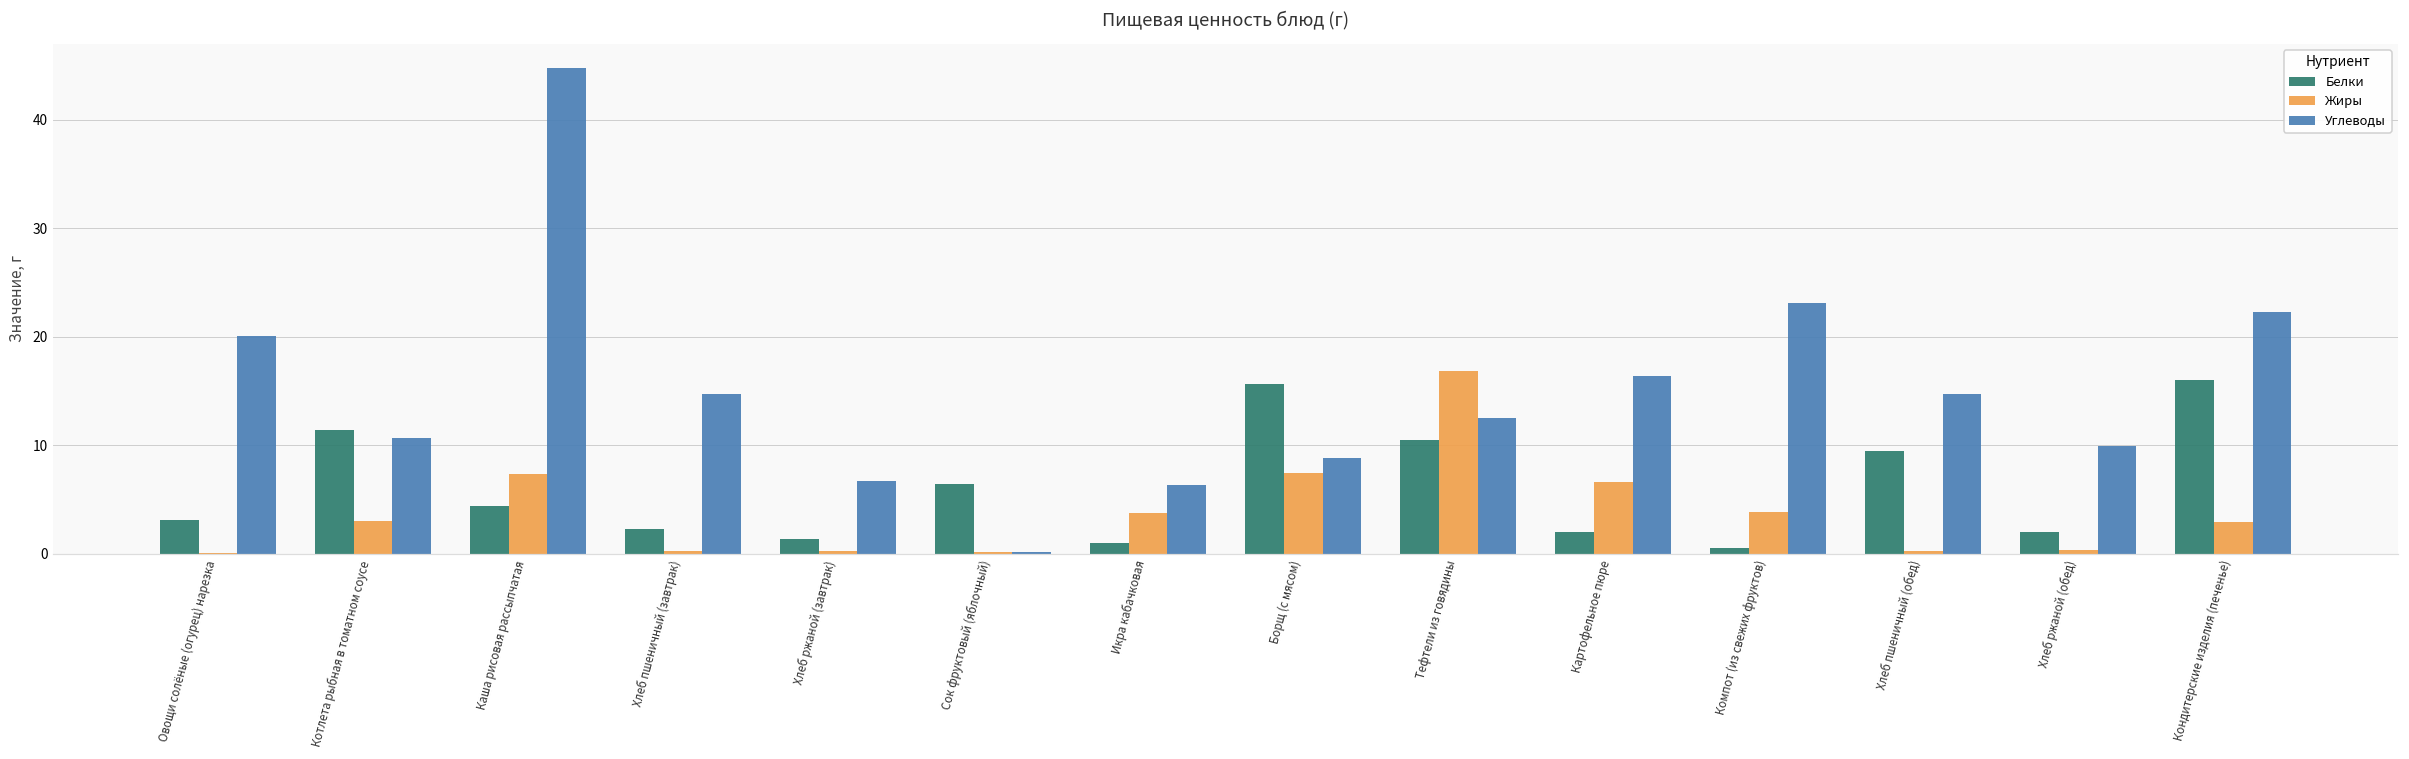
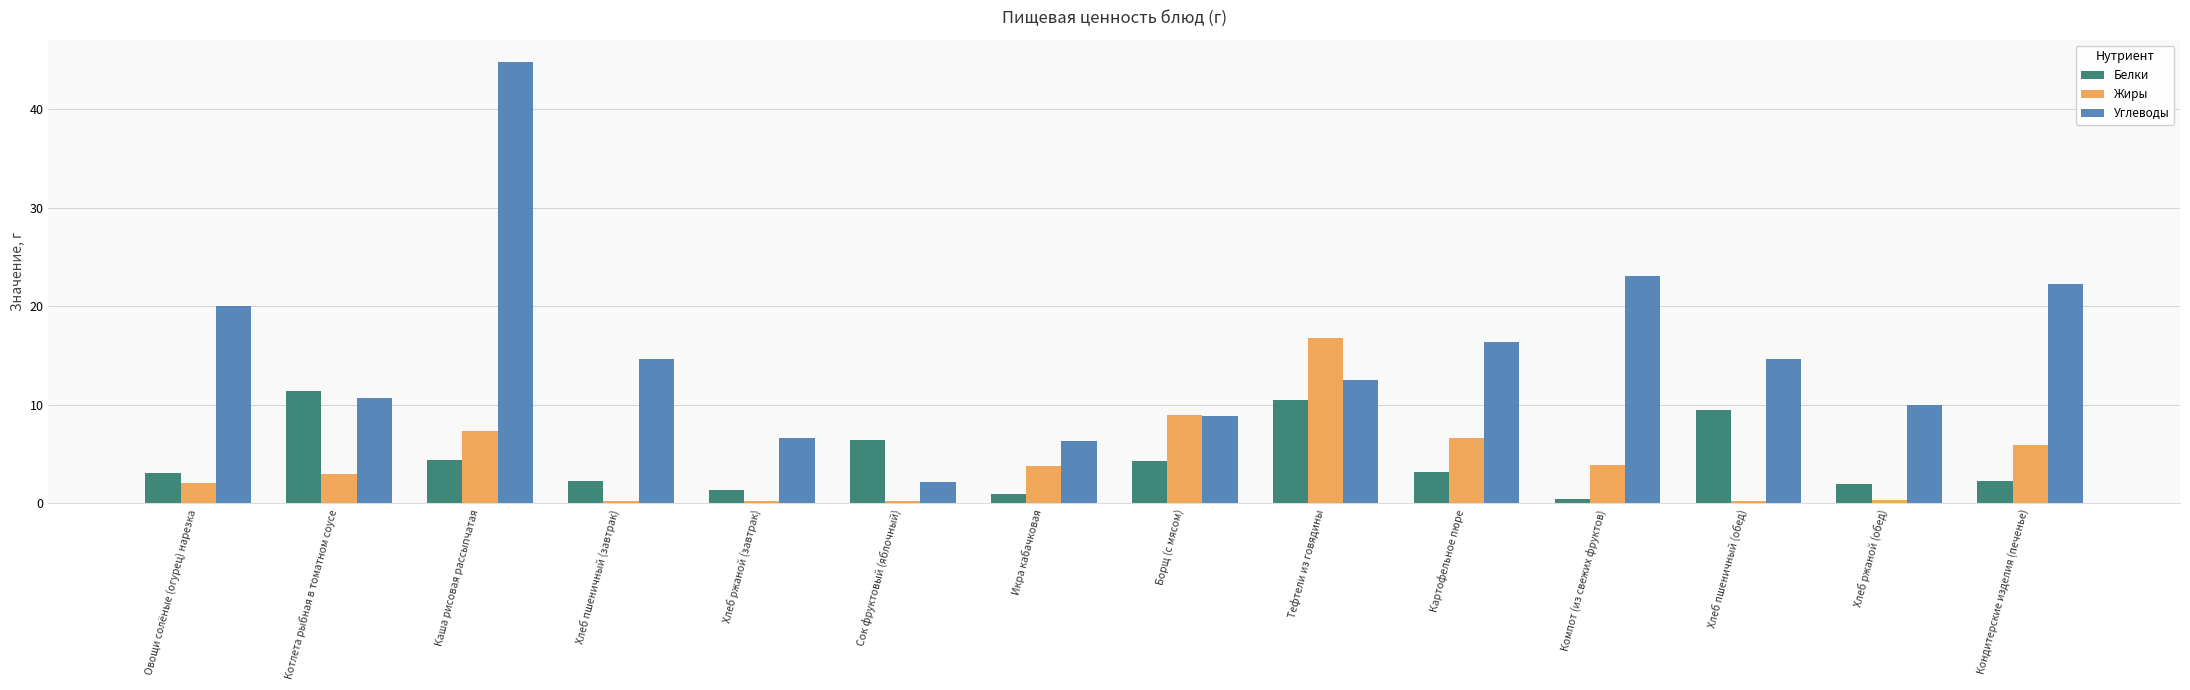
  {
    "Белки": {
      "Овощи солёные (огурец) нарезка": 3,
      "Котлета рыбная в томатном соусе": 11,
      "Каша рисовая рассыпчатая": 4,
      "Хлеб пшеничный (завтрак)": 2,
      "Хлеб ржаной (завтрак)": 1,
      "Сок фруктовый (яблочный)": 6,
      "Икра кабачковая": 1,
-     "Борщ (с мясом)": 16,
+     "Борщ (с мясом)": 4,
      "Тефтели из говядины": 10,
-     "Картофельное пюре": 2,
+     "Картофельное пюре": 3,
      "Компот (из свежих фруктов)": 1,
      "Хлеб пшеничный (обед)": 10,
      "Хлеб ржаной (обед)": 2,
-     "Кондитерские изделия (печенье)": 16
+     "Кондитерские изделия (печенье)": 2
    },
    "Жиры": {
-     "Овощи солёные (огурец) нарезка": 0,
+     "Овощи солёные (огурец) нарезка": 2,
      "Котлета рыбная в томатном соусе": 3,
      "Каша рисовая рассыпчатая": 7,
      "Икра кабачковая": 4,
-     "Борщ (с мясом)": 7,
+     "Борщ (с мясом)": 9,
      "Тефтели из говядины": 17,
      "Картофельное пюре": 7,
      "Компот (из свежих фруктов)": 4,
      "Хлеб ржаной (обед)": 0,
-     "Кондитерские изделия (печенье)": 3
+     "Кондитерские изделия (печенье)": 6
    },
    "Углеводы": {
      "Овощи солёные (огурец) нарезка": 20,
      "Котлета рыбная в томатном соусе": 11,
      "Каша рисовая рассыпчатая": 45,
      "Хлеб пшеничный (завтрак)": 15,
      "Хлеб ржаной (завтрак)": 7,
-     "Сок фруктовый (яблочный)": 0,
+     "Сок фруктовый (яблочный)": 2,
      "Икра кабачковая": 6,
      "Борщ (с мясом)": 9,
      "Тефтели из говядины": 13,
      "Картофельное пюре": 16,
      "Компот (из свежих фруктов)": 23,
      "Хлеб пшеничный (обед)": 15,
      "Хлеб ржаной (обед)": 10,
      "Кондитерские изделия (печенье)": 22
    }
  }
